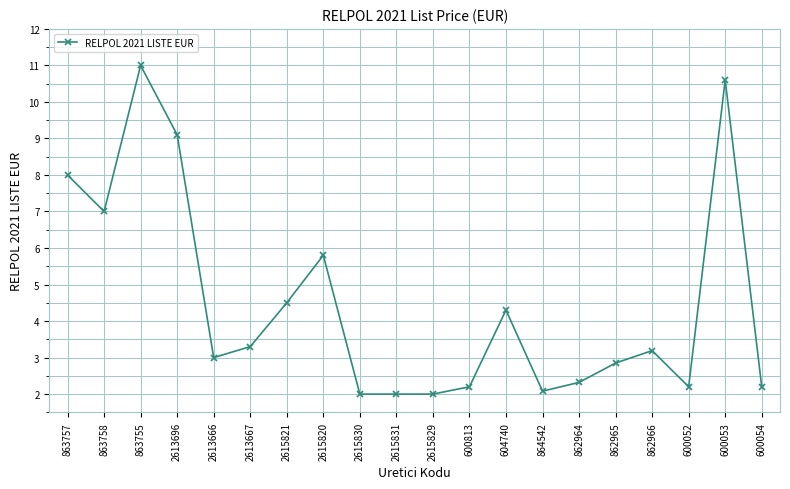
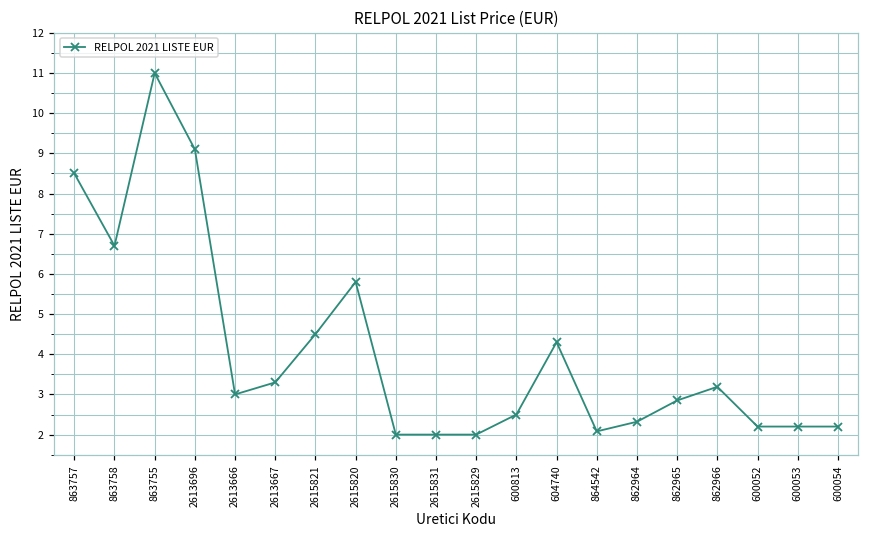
  {
-   "863757": 8.0,
-   "863758": 7.0,
+   "863757": 8.5,
+   "863758": 6.7,
    "863755": 11.0,
    "2613696": 9.1,
    "2613666": 3.0,
    "2613667": 3.3,
    "2615821": 4.5,
    "2615820": 5.8,
    "2615830": 2.0,
    "2615831": 2.0,
    "2615829": 2.0,
-   "600813": 2.2,
+   "600813": 2.5,
    "604740": 4.3,
    "864542": 2.1,
    "862964": 2.3,
    "862965": 2.9,
    "862966": 3.2,
    "600052": 2.2,
-   "600053": 10.6,
+   "600053": 2.2,
    "600054": 2.2
  }
